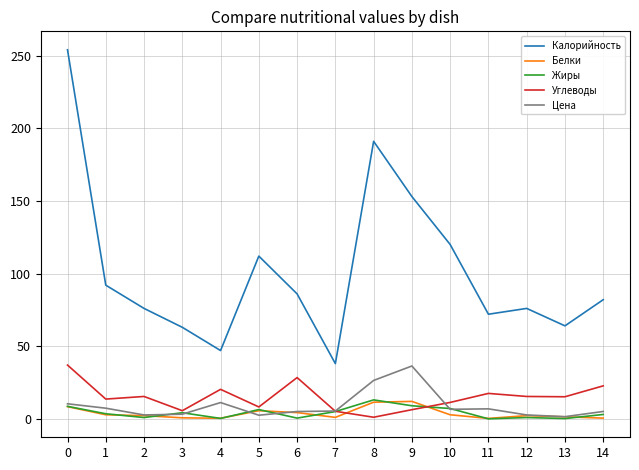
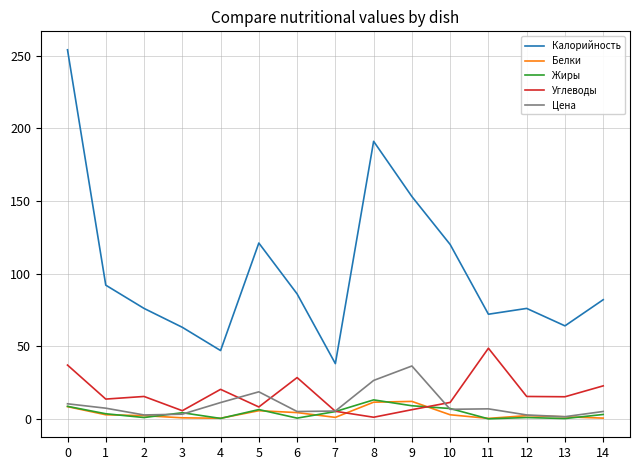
  {
    "Калорийность": {
      "0": 254,
      "1": 92,
      "2": 76,
      "3": 63,
      "4": 47,
-     "5": 112,
+     "5": 121,
      "6": 86,
      "7": 38,
      "8": 191,
      "9": 153,
      "10": 120,
      "11": 72,
      "12": 76,
      "13": 64,
      "14": 82
    },
    "Белки": {
      "3": 1,
      "7": 1,
      "9": 12,
      "10": 3,
      "14": 1
    },
    "Жиры": {
      "6": 1,
      "9": 9,
      "14": 3
    },
    "Углеводы": {
      "0": 37,
      "1": 14,
      "2": 15,
      "4": 20,
      "5": 8,
      "6": 28,
      "8": 1,
      "9": 6,
      "10": 11,
-     "11": 18,
+     "11": 49,
      "12": 15,
      "13": 15,
      "14": 23
    },
    "Цена": {
      "1": 7,
      "4": 11,
-     "5": 3,
+     "5": 19,
      "8": 26,
      "9": 36,
      "11": 7,
      "14": 5
    }
  }
